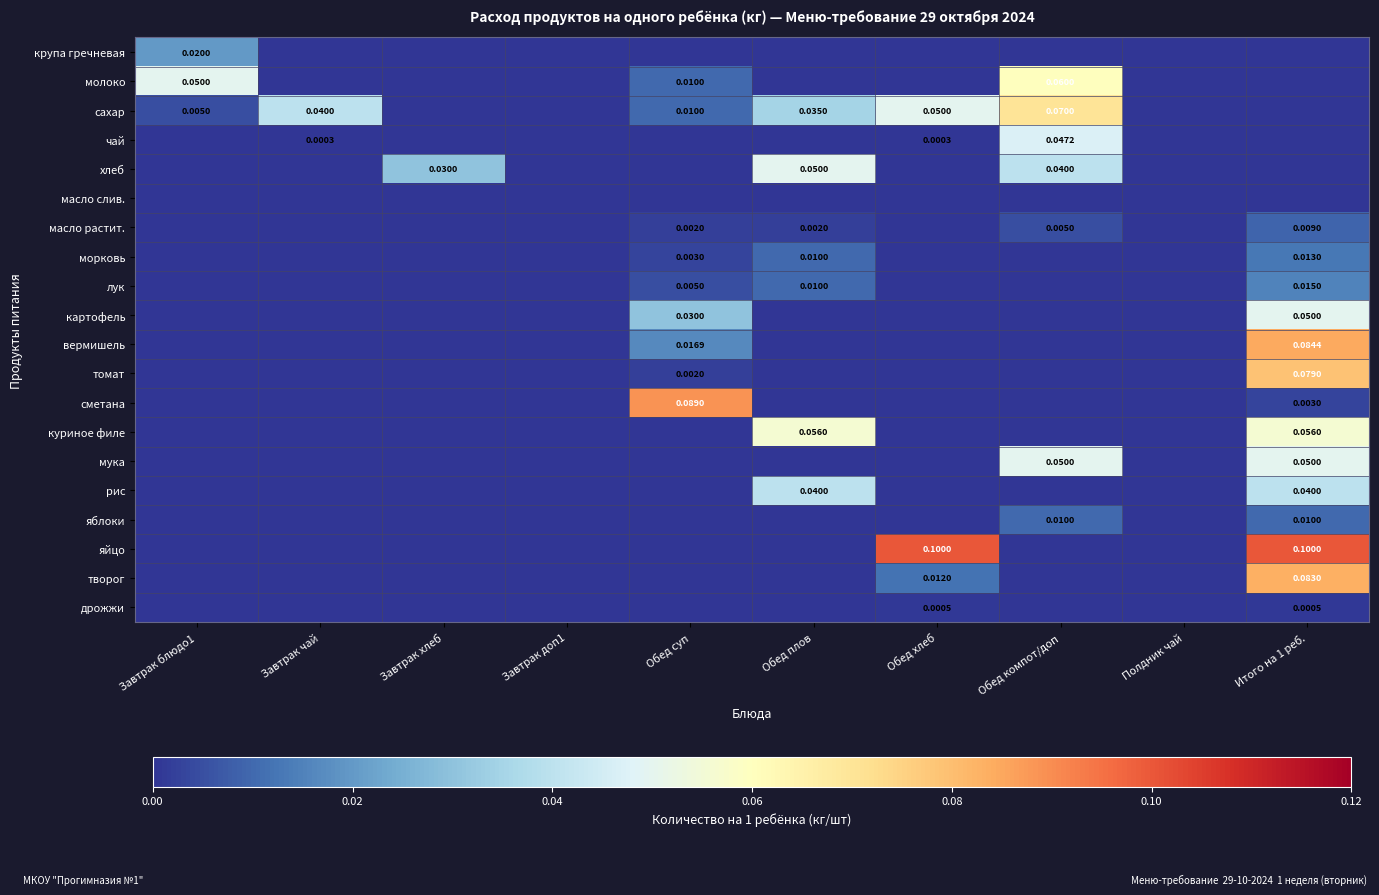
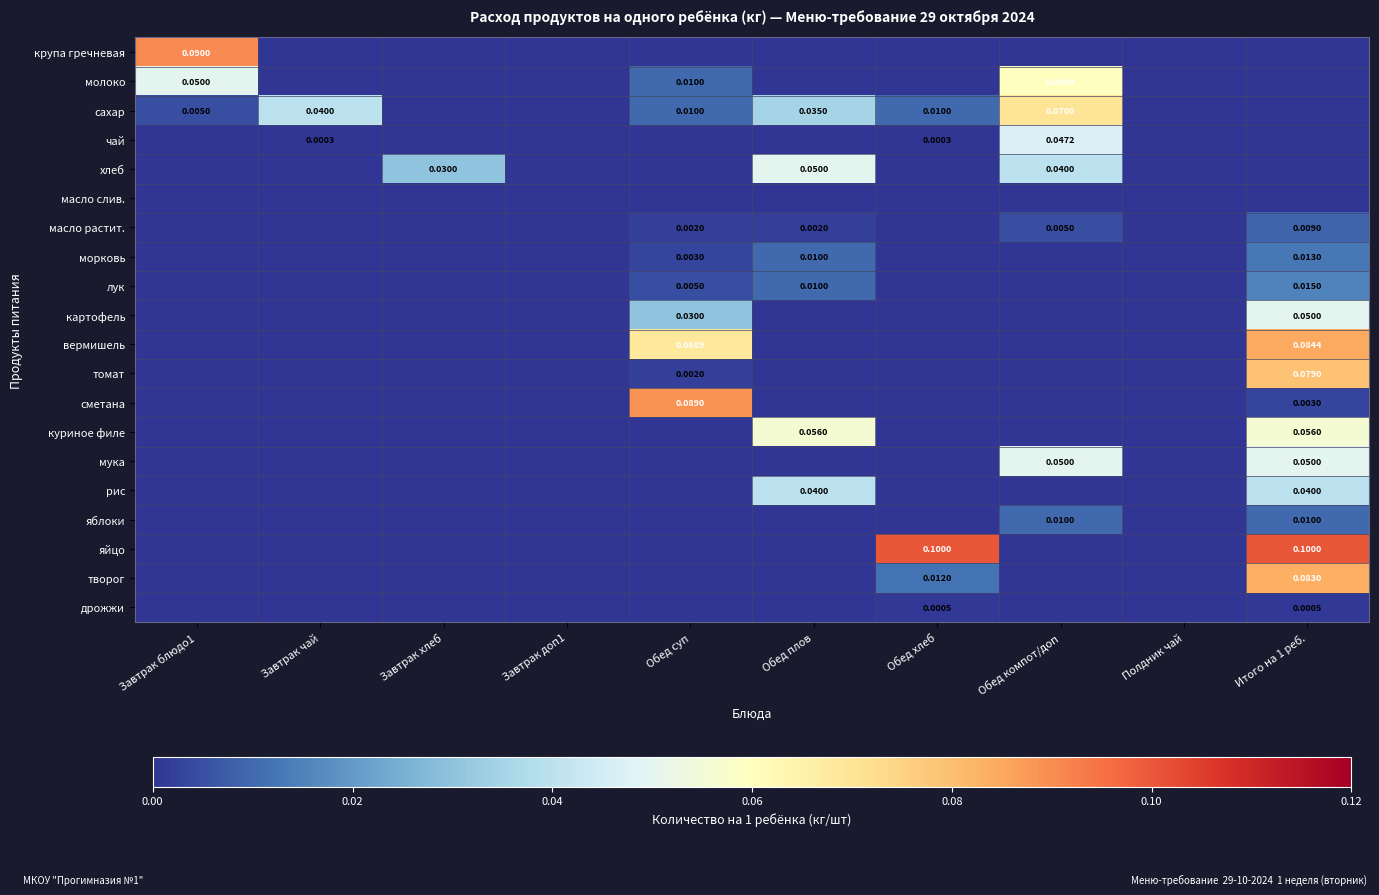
  {
    "крупа гречневая": {
-     "Завтрак блюдо1": 0.0200
+     "Завтрак блюдо1": 0.0900
    },
    "молоко": {
      "Завтрак блюдо1": 0.0500,
      "Обед суп": 0.0100,
      "Обед компот/доп": 0.0600
    },
    "сахар": {
      "Завтрак блюдо1": 0.0050,
      "Завтрак чай": 0.0400,
      "Обед суп": 0.0100,
      "Обед плов": 0.0350,
-     "Обед хлеб": 0.0500,
+     "Обед хлеб": 0.0100,
      "Обед компот/доп": 0.0700
    },
    "чай": {
      "Завтрак чай": 0.0003,
      "Обед хлеб": 0.0003,
      "Обед компот/доп": 0.0472
    },
    "хлеб": {
      "Завтрак хлеб": 0.0300,
      "Обед плов": 0.0500,
      "Обед компот/доп": 0.0400
    },
    "масло растит.": {
      "Обед суп": 0.0020,
      "Обед плов": 0.0020,
      "Обед компот/доп": 0.0050,
      "Итого на 1 реб.": 0.0090
    },
    "морковь": {
      "Обед суп": 0.0030,
      "Обед плов": 0.0100,
      "Итого на 1 реб.": 0.0130
    },
    "лук": {
      "Обед суп": 0.0050,
      "Обед плов": 0.0100,
      "Итого на 1 реб.": 0.0150
    },
    "картофель": {
      "Обед суп": 0.0300,
      "Итого на 1 реб.": 0.0500
    },
    "вермишель": {
-     "Обед суп": 0.0169,
+     "Обед суп": 0.0689,
      "Итого на 1 реб.": 0.0844
    },
    "томат": {
      "Обед суп": 0.0020,
      "Итого на 1 реб.": 0.0790
    },
    "сметана": {
      "Обед суп": 0.0890,
      "Итого на 1 реб.": 0.0030
    },
    "куриное филе": {
      "Обед плов": 0.0560,
      "Итого на 1 реб.": 0.0560
    },
    "мука": {
      "Обед компот/доп": 0.0500,
      "Итого на 1 реб.": 0.0500
    },
    "рис": {
      "Обед плов": 0.0400,
      "Итого на 1 реб.": 0.0400
    },
    "яблоки": {
      "Обед компот/доп": 0.0100,
      "Итого на 1 реб.": 0.0100
    },
    "яйцо": {
      "Обед хлеб": 0.1000,
      "Итого на 1 реб.": 0.1000
    },
    "творог": {
      "Обед хлеб": 0.0120,
      "Итого на 1 реб.": 0.0830
    },
    "дрожжи": {
      "Обед хлеб": 0.0005,
      "Итого на 1 реб.": 0.0005
    }
  }
